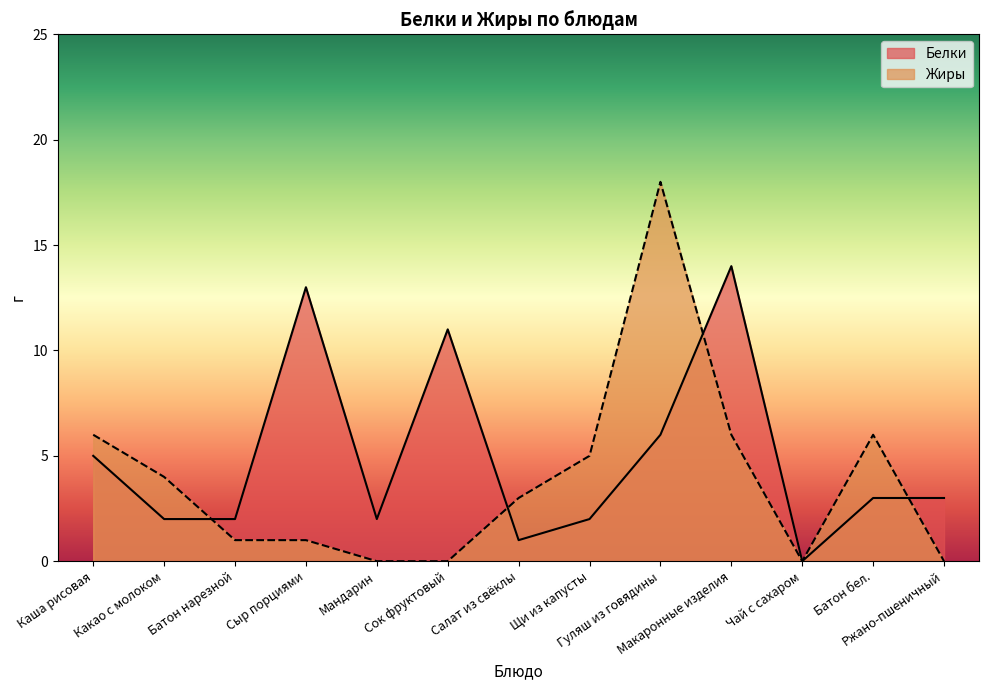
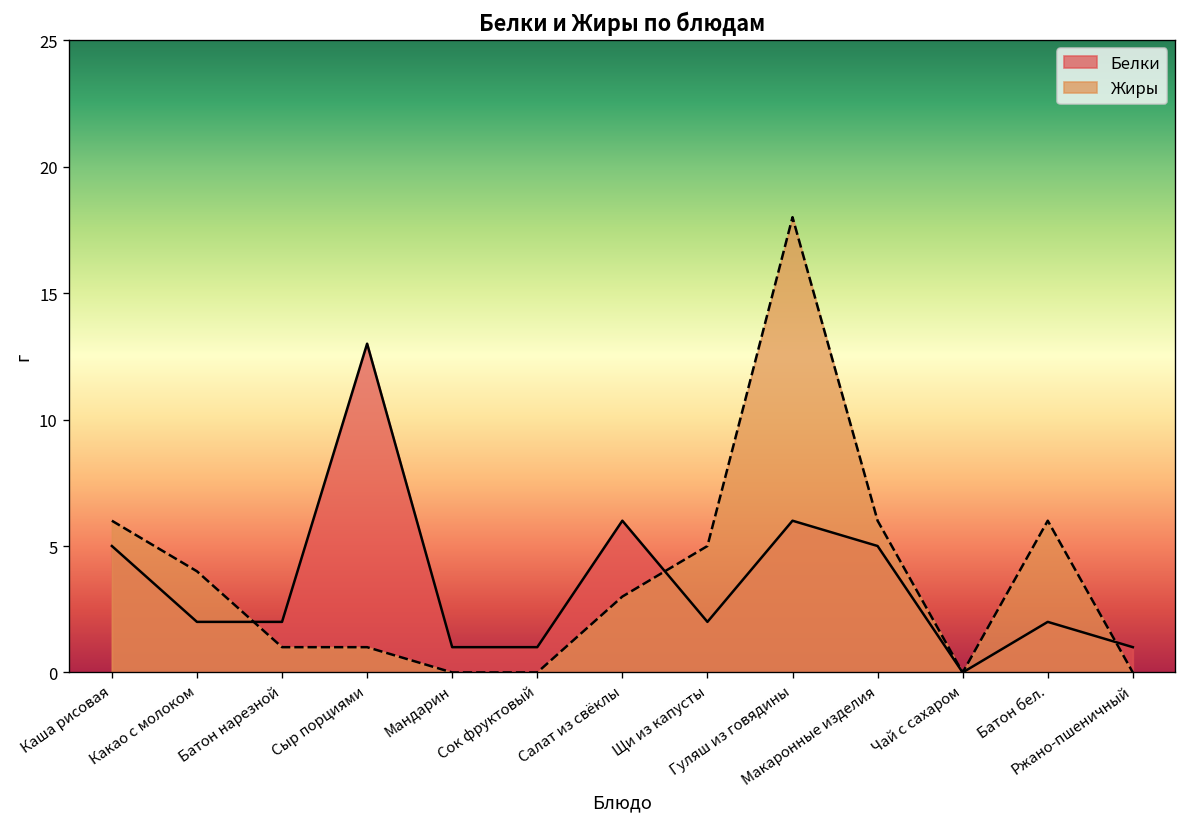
  {
    "Белки": {
      "Каша рисовая": 5,
      "Какао с молоком": 2,
      "Батон нарезной": 2,
      "Сыр порциями": 13,
-     "Мандарин": 2,
-     "Сок фруктовый": 11,
-     "Салат из свёклы": 1,
+     "Мандарин": 1,
+     "Сок фруктовый": 1,
+     "Салат из свёклы": 6,
      "Щи из капусты": 2,
      "Гуляш из говядины": 6,
-     "Макаронные изделия": 14,
-     "Батон бел.": 3,
-     "Ржано-пшеничный": 3
+     "Макаронные изделия": 5,
+     "Батон бел.": 2,
+     "Ржано-пшеничный": 1
    },
    "Жиры": {
      "Каша рисовая": 6,
      "Какао с молоком": 4,
      "Батон нарезной": 1,
      "Сыр порциями": 1,
      "Мандарин": 0,
      "Сок фруктовый": 0,
      "Салат из свёклы": 3,
      "Щи из капусты": 5,
      "Гуляш из говядины": 18,
      "Макаронные изделия": 6,
      "Батон бел.": 6,
      "Ржано-пшеничный": 0
    }
  }
